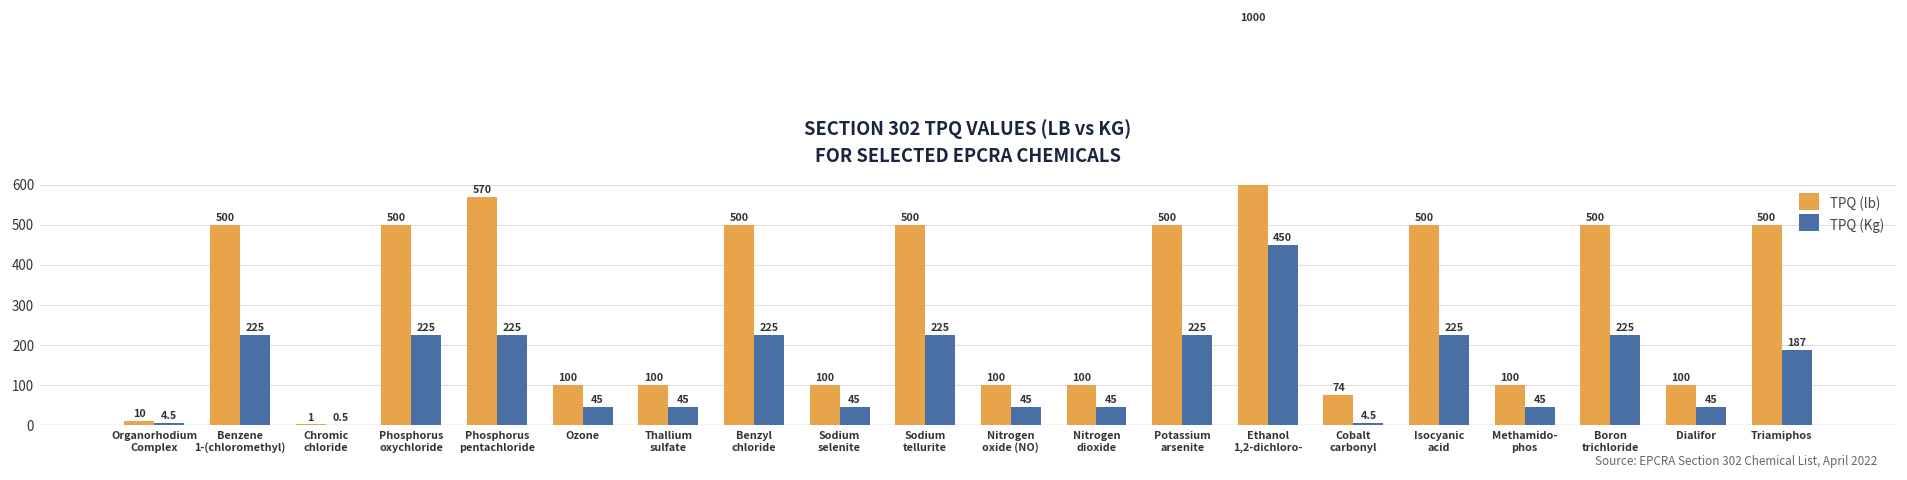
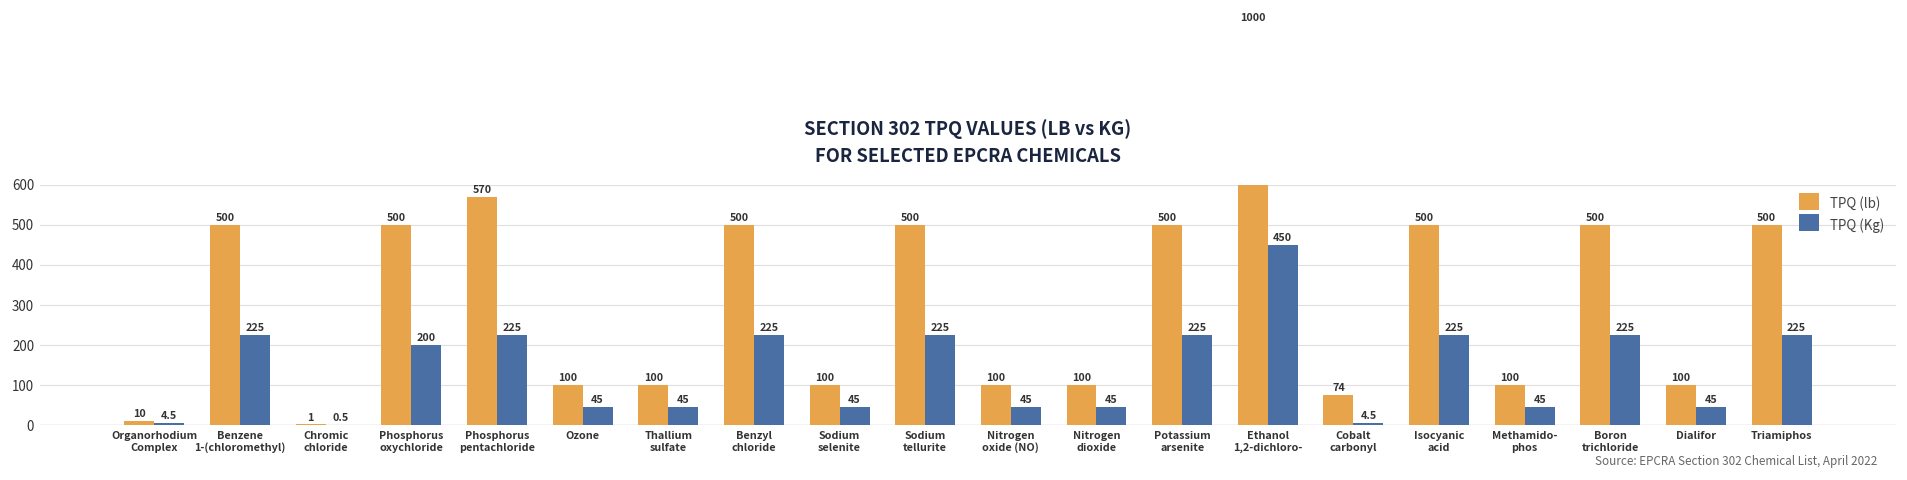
  {
    "TPQ (lb)": {
      "Organorhodium Complex": 10,
      "Benzene 1-(chloromethyl)": 500,
      "Chromic chloride": 1,
      "Phosphorus oxychloride": 500,
      "Phosphorus pentachloride": 570,
      "Ozone": 100,
      "Thallium sulfate": 100,
      "Benzyl chloride": 500,
      "Sodium selenite": 100,
      "Sodium tellurite": 500,
      "Nitrogen oxide (NO)": 100,
      "Nitrogen dioxide": 100,
      "Potassium arsenite": 500,
      "Cobalt carbonyl": 74,
      "Isocyanic acid": 500,
      "Methamido- phos": 100,
      "Boron trichloride": 500,
      "Dialifor": 100,
      "Triamiphos": 500
    },
    "TPQ (Kg)": {
      "Organorhodium Complex": 4.5,
      "Benzene 1-(chloromethyl)": 225,
      "Chromic chloride": 0.5,
-     "Phosphorus oxychloride": 225,
+     "Phosphorus oxychloride": 200,
      "Phosphorus pentachloride": 225,
      "Ozone": 45,
      "Thallium sulfate": 45,
      "Benzyl chloride": 225,
      "Sodium selenite": 45,
      "Sodium tellurite": 225,
      "Nitrogen oxide (NO)": 45,
      "Nitrogen dioxide": 45,
      "Potassium arsenite": 225,
      "Ethanol 1,2-dichloro-": 450,
      "Cobalt carbonyl": 4.5,
      "Isocyanic acid": 225,
      "Methamido- phos": 45,
      "Boron trichloride": 225,
      "Dialifor": 45,
-     "Triamiphos": 187
+     "Triamiphos": 225
    }
  }
